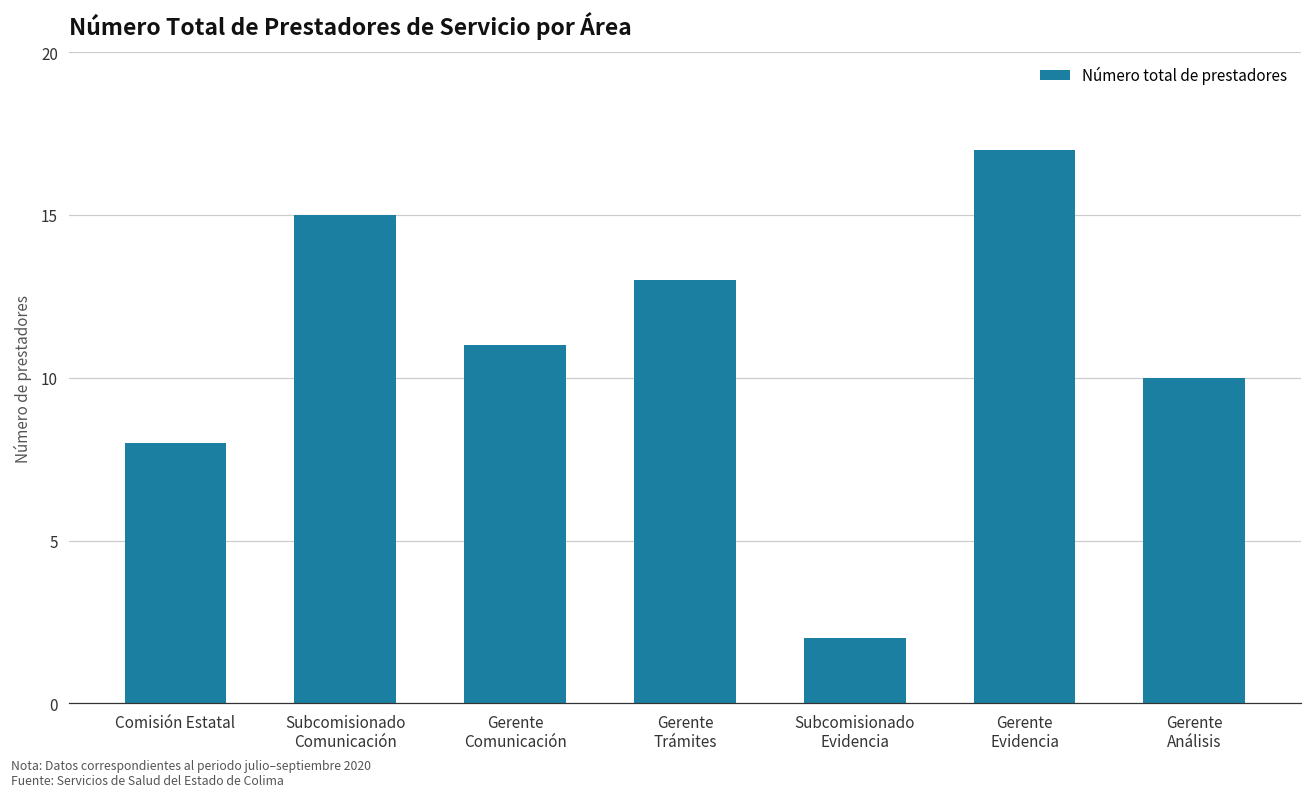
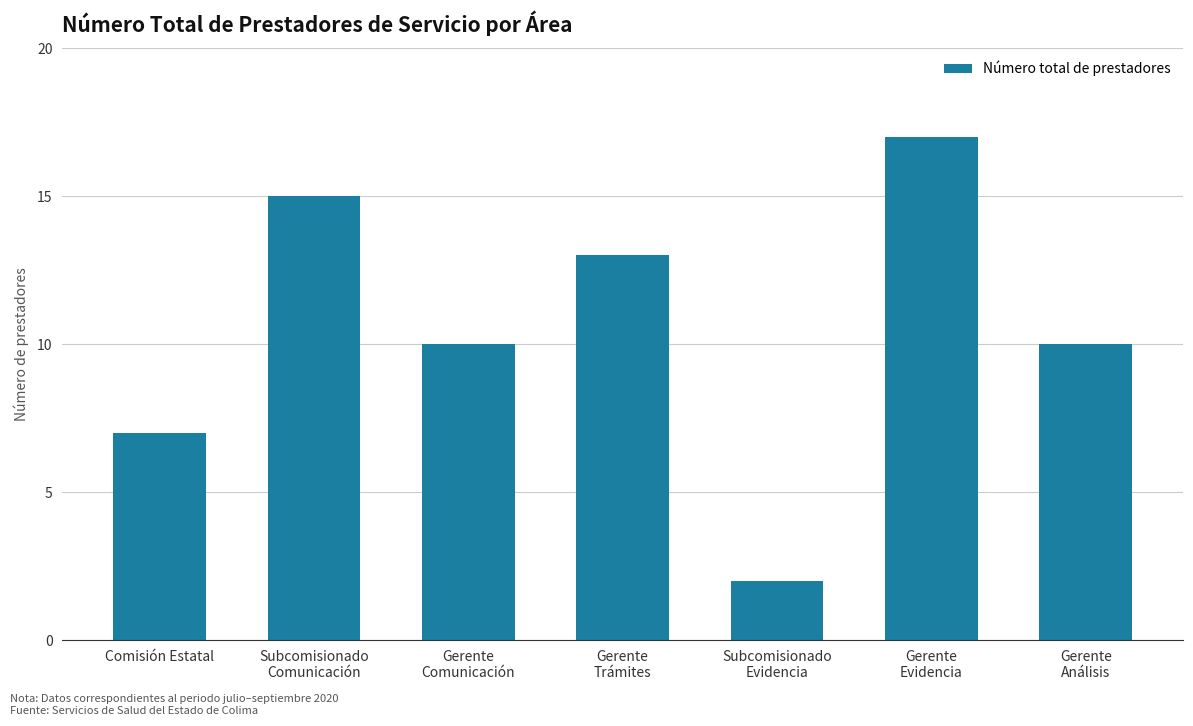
  {
-   "Comisión Estatal": 8,
+   "Comisión Estatal": 7,
    "Subcomisionado Comunicación": 15,
-   "Gerente Comunicación": 11,
+   "Gerente Comunicación": 10,
    "Gerente Trámites": 13,
    "Subcomisionado Evidencia": 2,
    "Gerente Evidencia": 17,
    "Gerente Análisis": 10
  }
